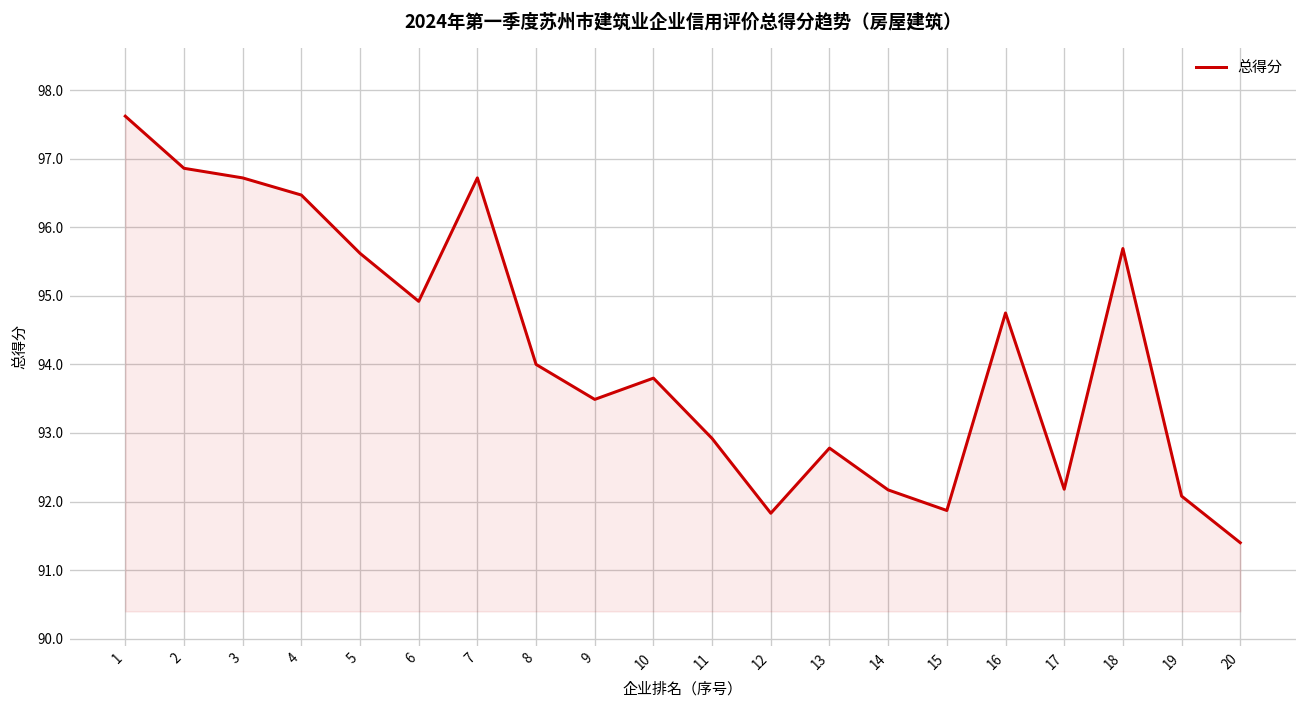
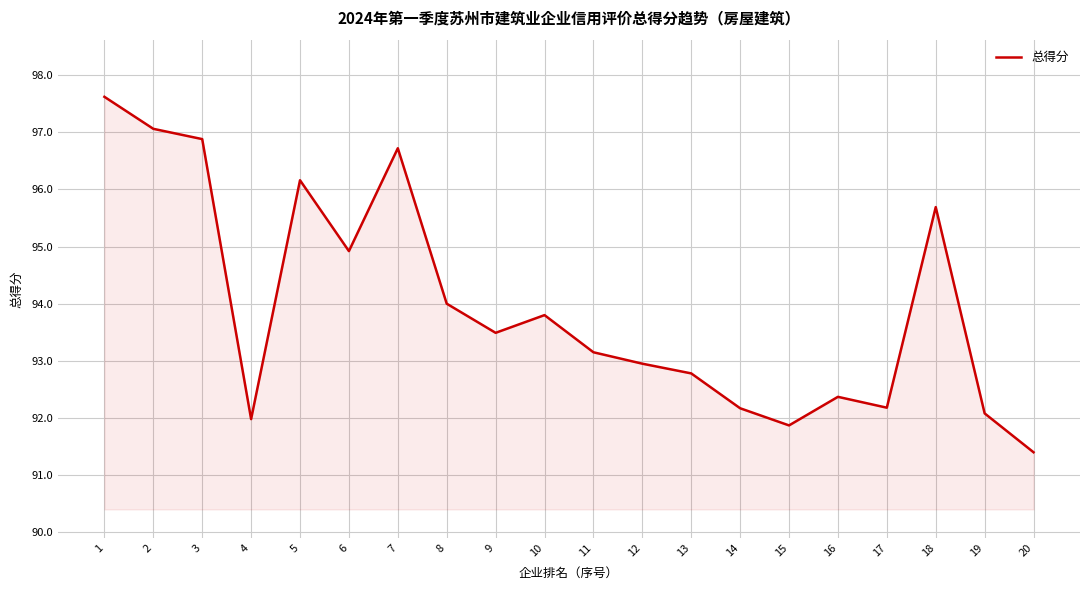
  {
    "1": 97.6,
-   "2": 96.9,
-   "3": 96.7,
-   "4": 96.5,
-   "5": 95.6,
+   "2": 97.1,
+   "3": 96.9,
+   "4": 92.0,
+   "5": 96.2,
    "6": 94.9,
    "7": 96.7,
    "8": 94.0,
    "9": 93.5,
    "10": 93.8,
-   "11": 92.9,
-   "12": 91.8,
+   "11": 93.2,
+   "12": 93.0,
    "13": 92.8,
    "14": 92.2,
    "15": 91.9,
-   "16": 94.8,
+   "16": 92.4,
    "17": 92.2,
    "18": 95.7,
    "19": 92.1,
    "20": 91.4
  }
